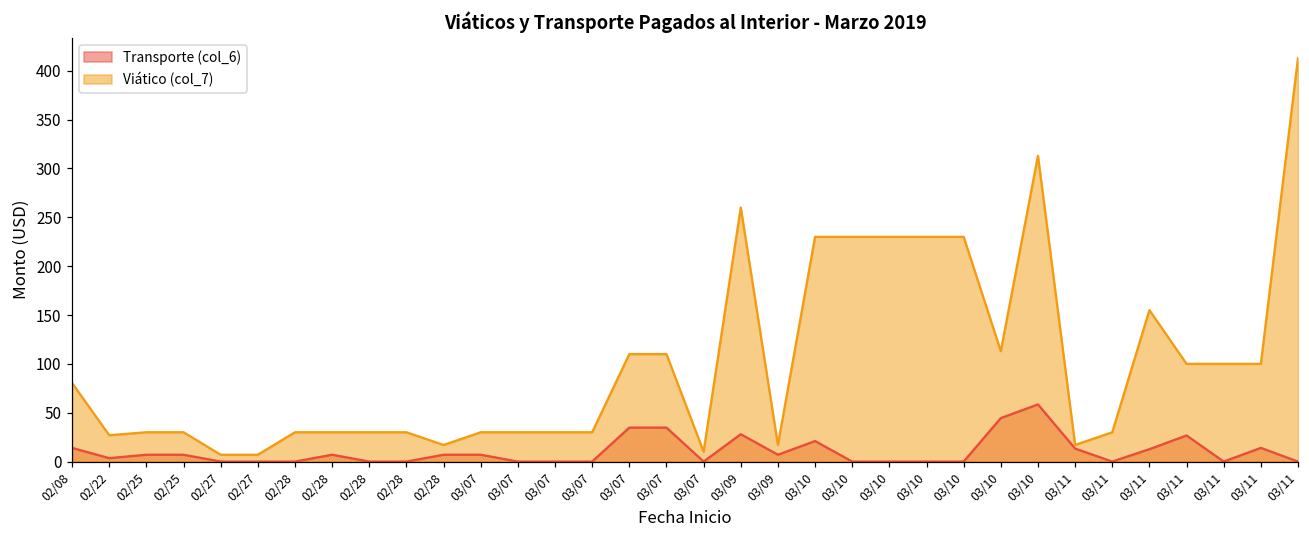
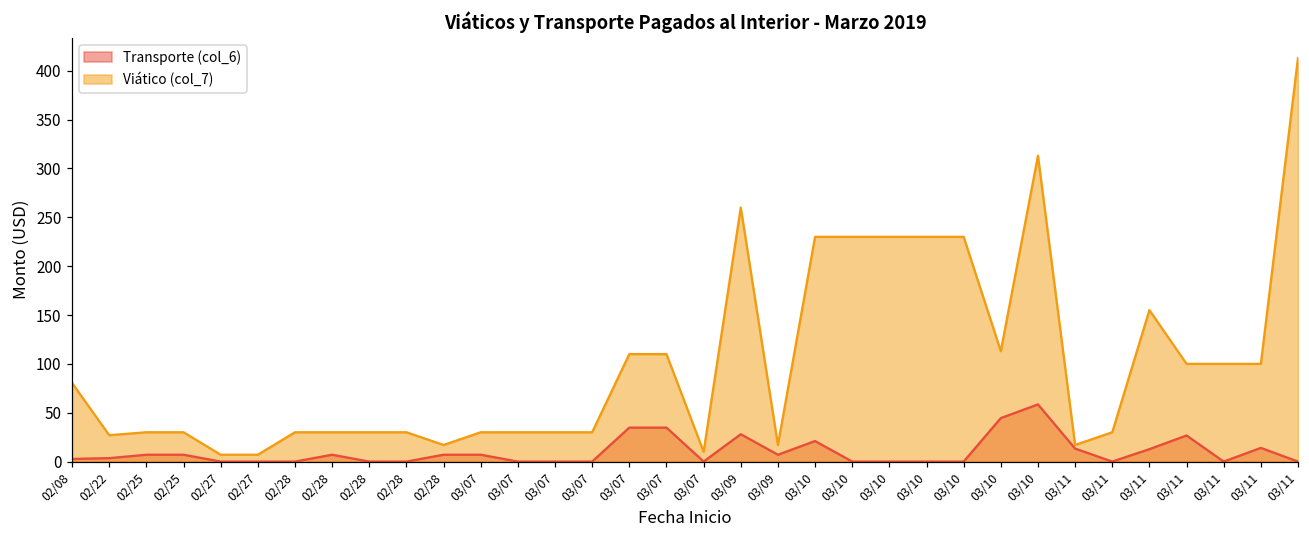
  {
    "Transporte (col_6)": {
-     "02/08": 10,
+     "02/08": 0,
      "02/22": 0
    },
    "Viático (col_7)": {
      "02/08": 80,
      "02/22": 30
    }
  }
